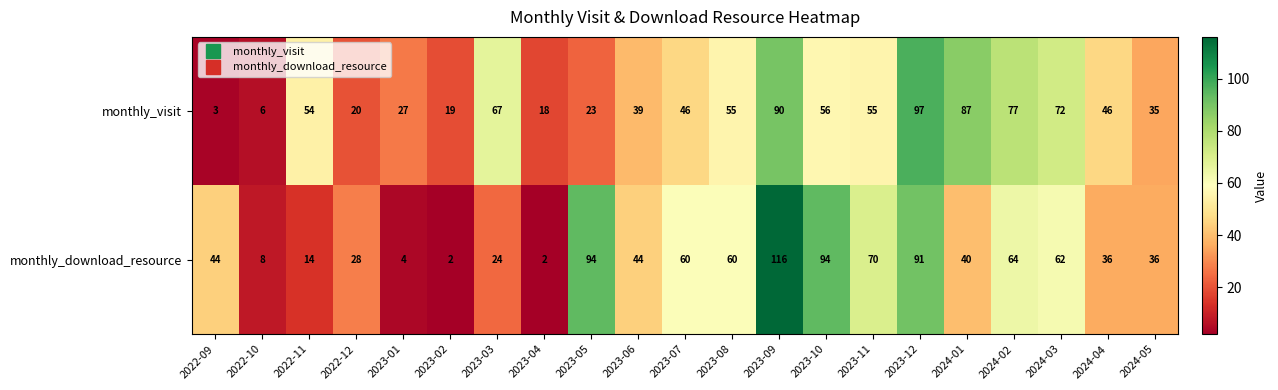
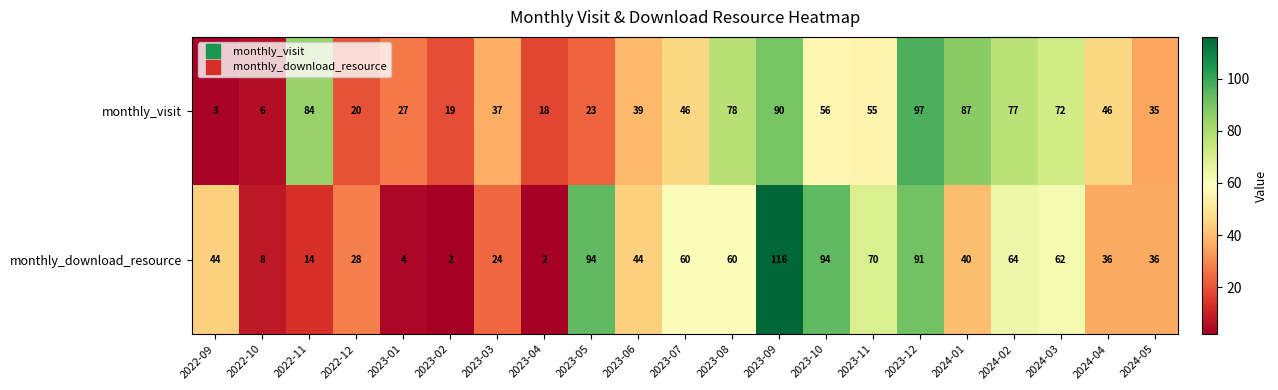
  {
    "monthly_visit": {
      "2022-09": 3,
      "2022-10": 6,
-     "2022-11": 54,
+     "2022-11": 84,
      "2022-12": 20,
      "2023-01": 27,
      "2023-02": 19,
-     "2023-03": 67,
+     "2023-03": 37,
      "2023-04": 18,
      "2023-05": 23,
      "2023-06": 39,
      "2023-07": 46,
-     "2023-08": 55,
+     "2023-08": 78,
      "2023-09": 90,
      "2023-10": 56,
      "2023-11": 55,
      "2023-12": 97,
      "2024-01": 87,
      "2024-02": 77,
      "2024-03": 72,
      "2024-04": 46,
      "2024-05": 35
    },
    "monthly_download_resource": {
      "2022-09": 44,
      "2022-10": 8,
      "2022-11": 14,
      "2022-12": 28,
      "2023-01": 4,
      "2023-02": 2,
      "2023-03": 24,
      "2023-04": 2,
      "2023-05": 94,
      "2023-06": 44,
      "2023-07": 60,
      "2023-08": 60,
      "2023-09": 116,
      "2023-10": 94,
      "2023-11": 70,
      "2023-12": 91,
      "2024-01": 40,
      "2024-02": 64,
      "2024-03": 62,
      "2024-04": 36,
      "2024-05": 36
    }
  }
